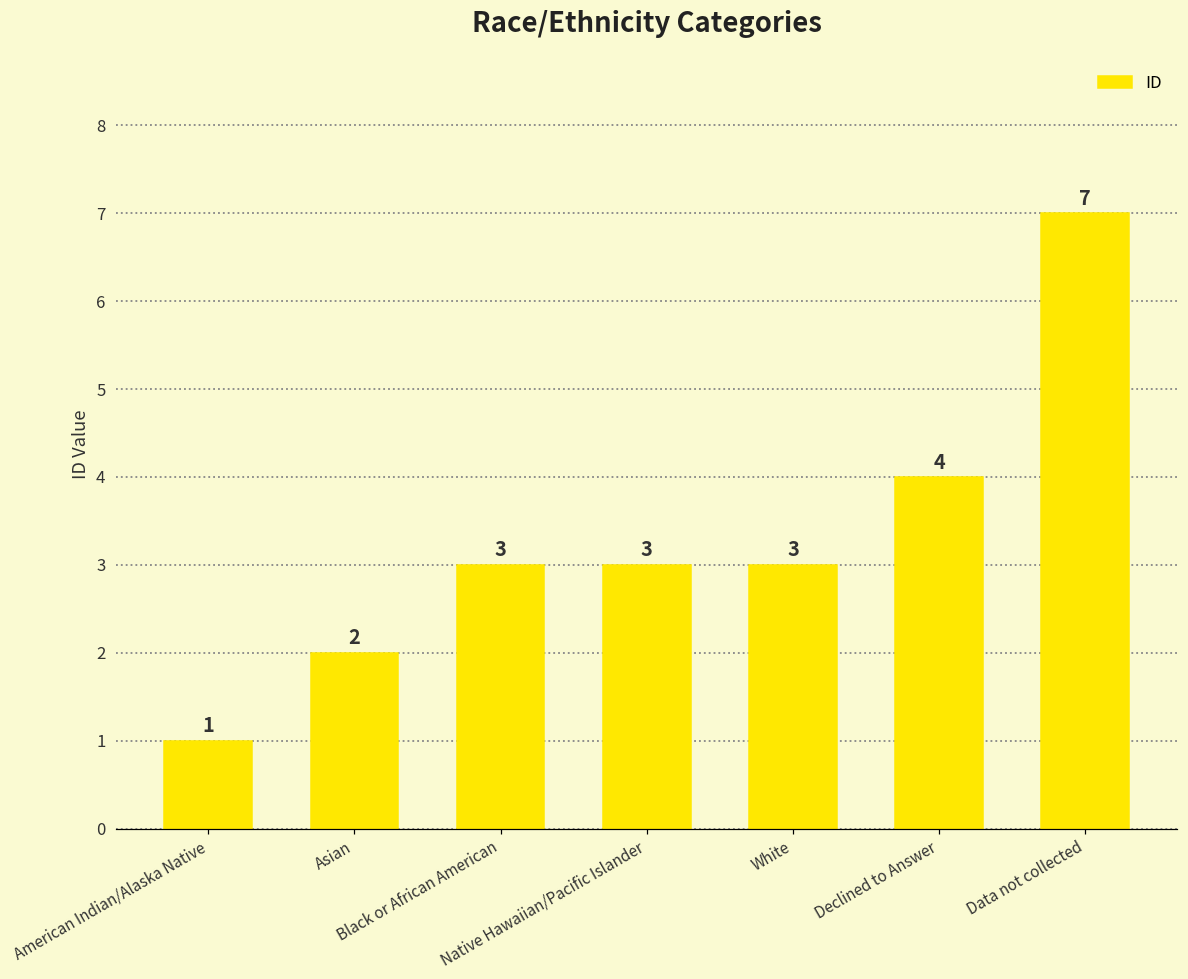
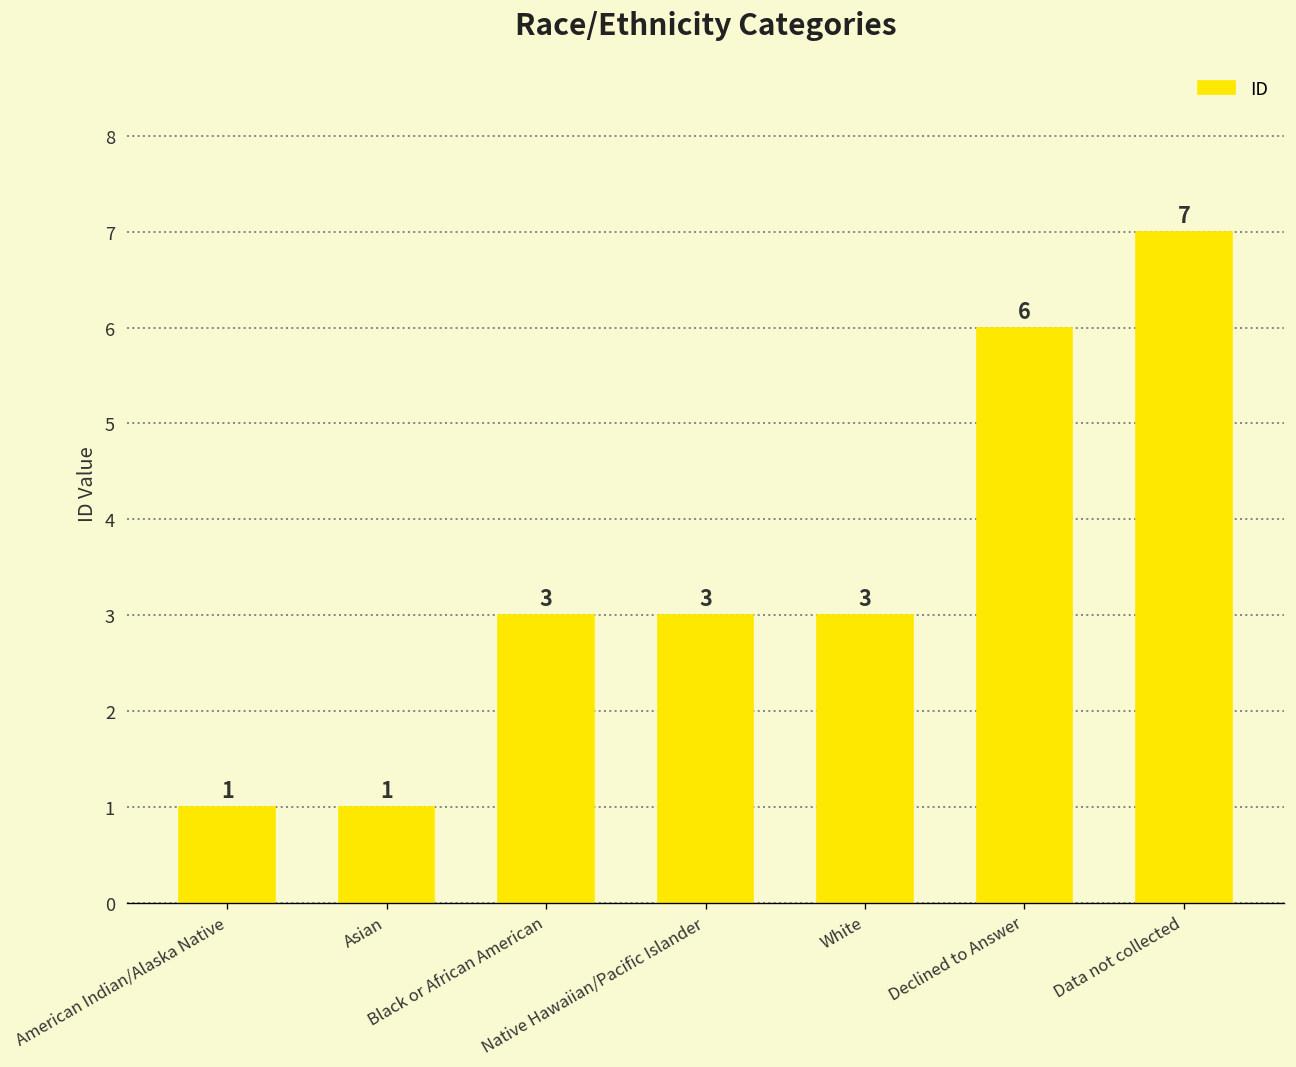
  {
    "American Indian/Alaska Native": 1,
-   "Asian": 2,
+   "Asian": 1,
    "Black or African American": 3,
    "Native Hawaiian/Pacific Islander": 3,
    "White": 3,
-   "Declined to Answer": 4,
+   "Declined to Answer": 6,
    "Data not collected": 7
  }
